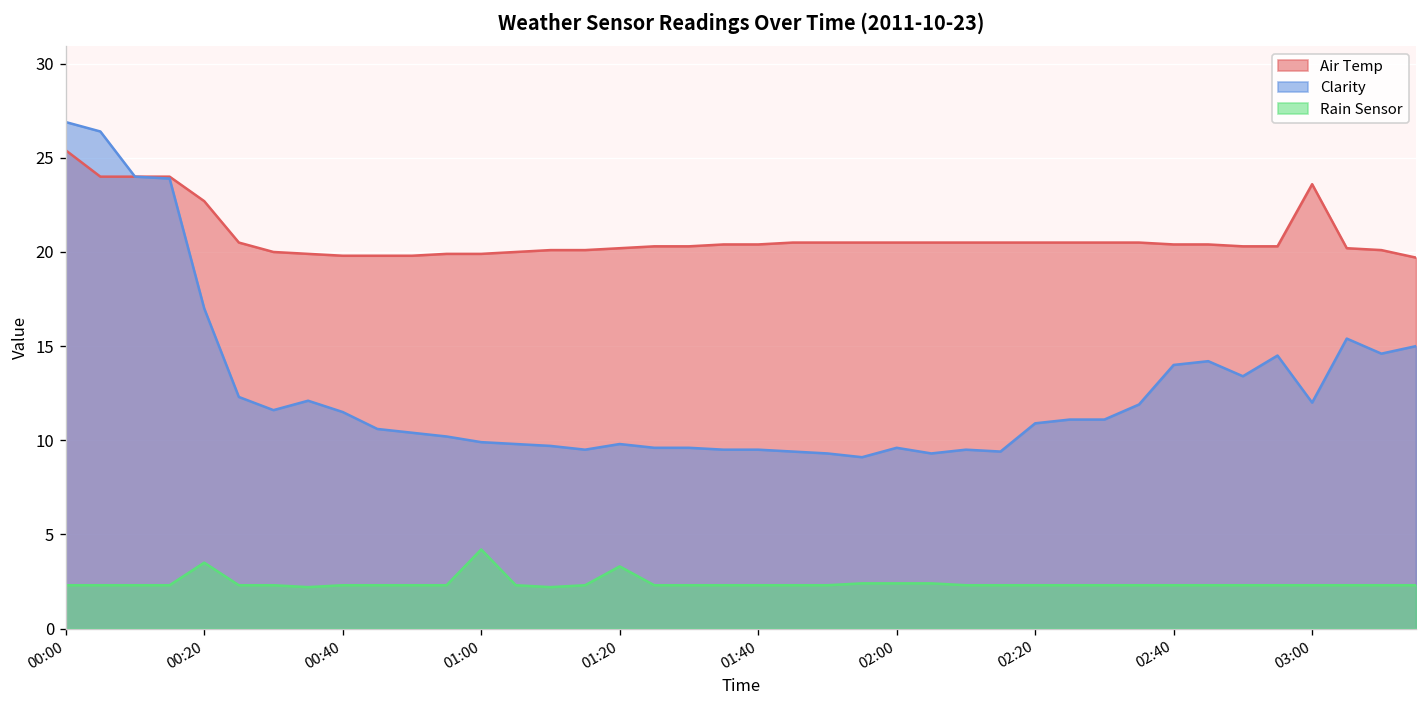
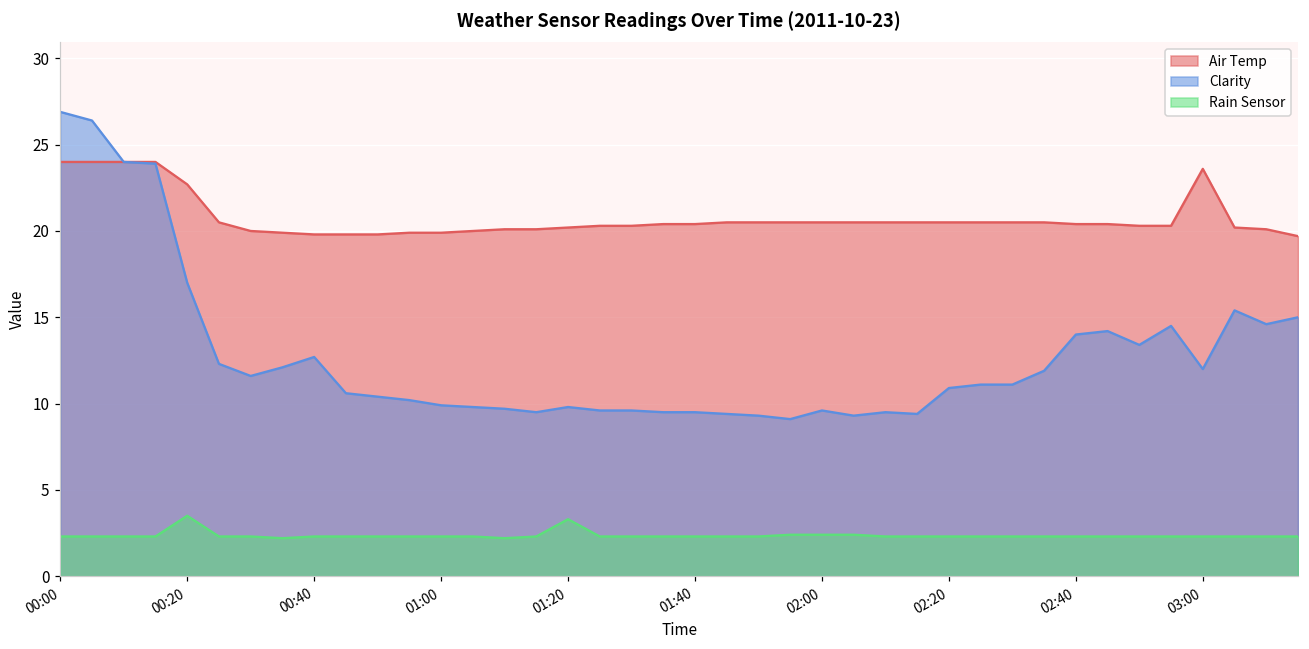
  {
    "Air Temp": {
-     "00:00": 25.4,
+     "00:00": 24.0,
      "00:20": 22.7,
      "00:40": 19.8,
      "01:00": 19.9,
      "01:20": 20.2,
      "01:40": 20.4,
      "02:00": 20.5,
      "02:20": 20.5,
      "02:40": 20.4,
      "03:00": 23.6
    },
    "Clarity": {
      "00:00": 26.9,
      "00:20": 17.0,
-     "00:40": 11.5,
+     "00:40": 12.7,
      "01:00": 9.9,
      "01:20": 9.8,
      "01:40": 9.5,
      "02:00": 9.6,
      "02:20": 10.9,
      "02:40": 14.0,
      "03:00": 12.0
    },
    "Rain Sensor": {
      "00:00": 2.3,
      "00:20": 3.5,
      "00:40": 2.3,
-     "01:00": 4.2,
+     "01:00": 2.3,
      "01:20": 3.3,
      "01:40": 2.3,
      "02:00": 2.4,
      "02:20": 2.3,
      "02:40": 2.3,
      "03:00": 2.3
    }
  }
